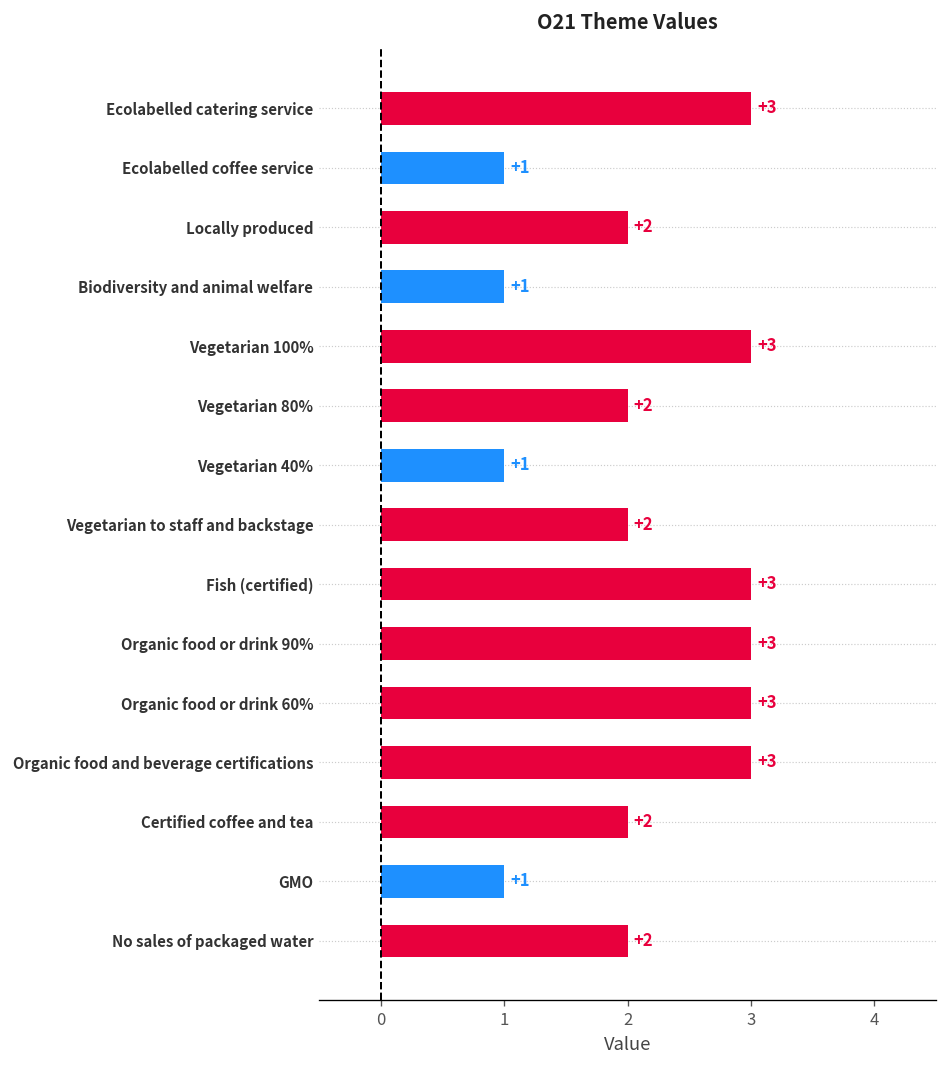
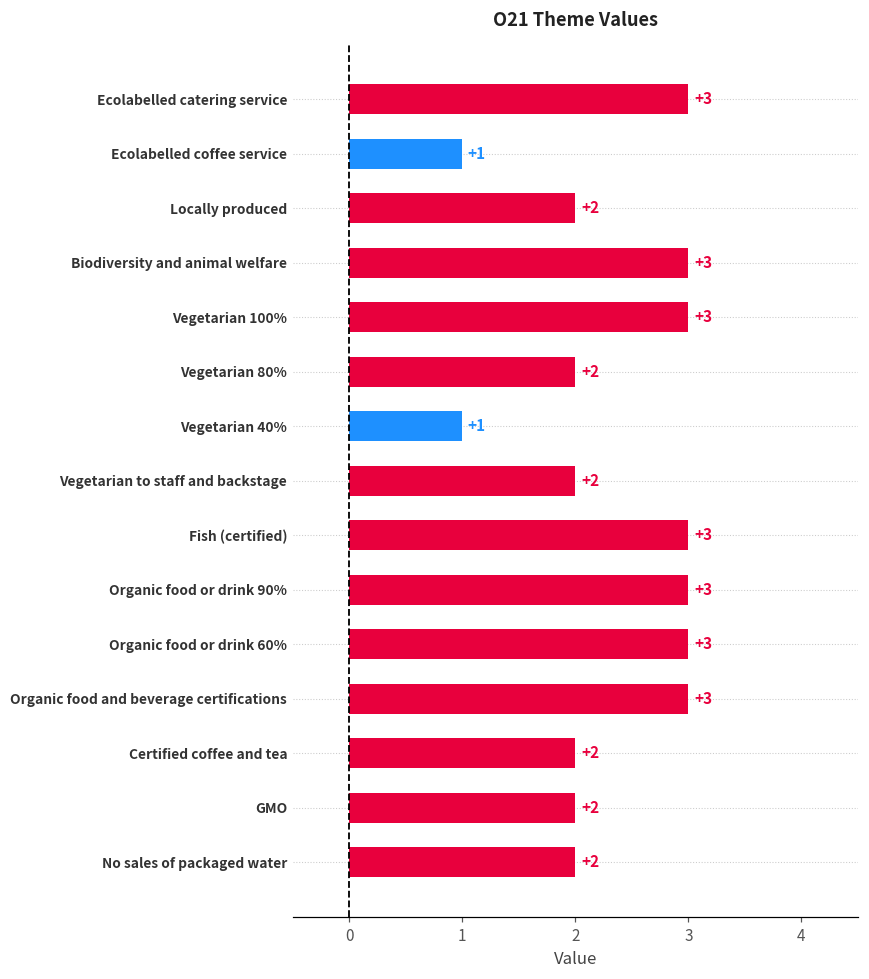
  {
    "Ecolabelled catering service": "+3",
    "Ecolabelled coffee service": "+1",
    "Locally produced": "+2",
-   "Biodiversity and animal welfare": "+1",
+   "Biodiversity and animal welfare": "+3",
    "Vegetarian 100%": "+3",
    "Vegetarian 80%": "+2",
    "Vegetarian 40%": "+1",
    "Vegetarian to staff and backstage": "+2",
    "Fish (certified)": "+3",
    "Organic food or drink 90%": "+3",
    "Organic food or drink 60%": "+3",
    "Organic food and beverage certifications": "+3",
    "Certified coffee and tea": "+2",
-   "GMO": "+1",
+   "GMO": "+2",
    "No sales of packaged water": "+2"
  }
